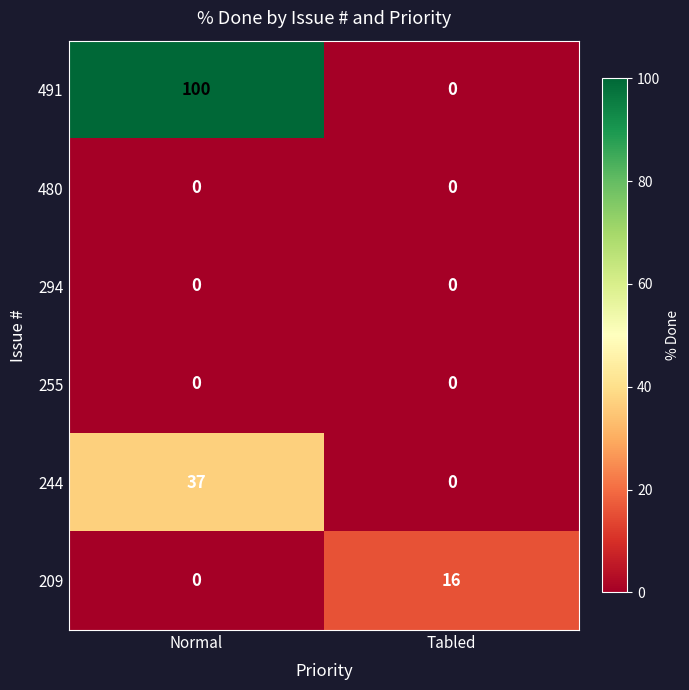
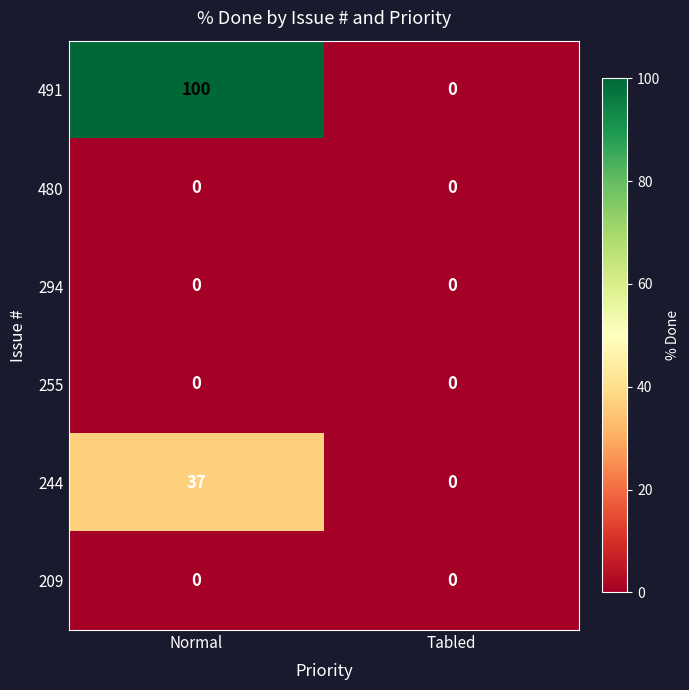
  {
    "491": {
      "Normal": 100,
      "Tabled": 0
    },
    "480": {
      "Normal": 0,
      "Tabled": 0
    },
    "294": {
      "Normal": 0,
      "Tabled": 0
    },
    "255": {
      "Normal": 0,
      "Tabled": 0
    },
    "244": {
      "Normal": 37,
      "Tabled": 0
    },
    "209": {
      "Normal": 0,
-     "Tabled": 16
+     "Tabled": 0
    }
  }
